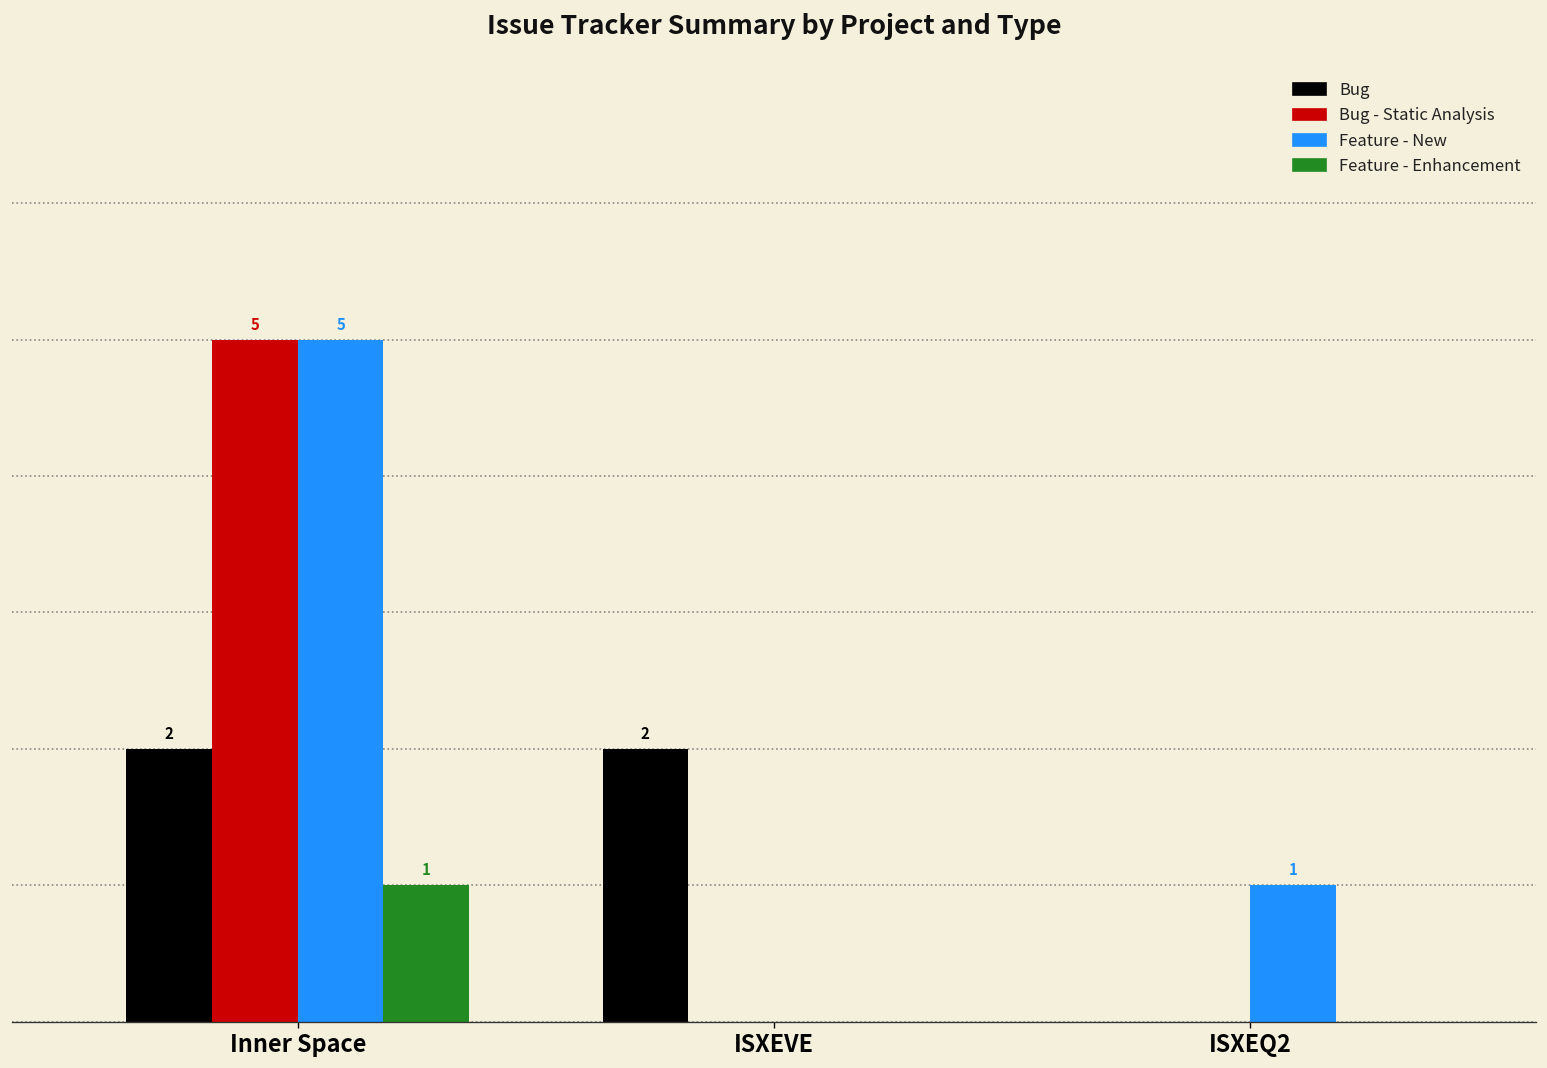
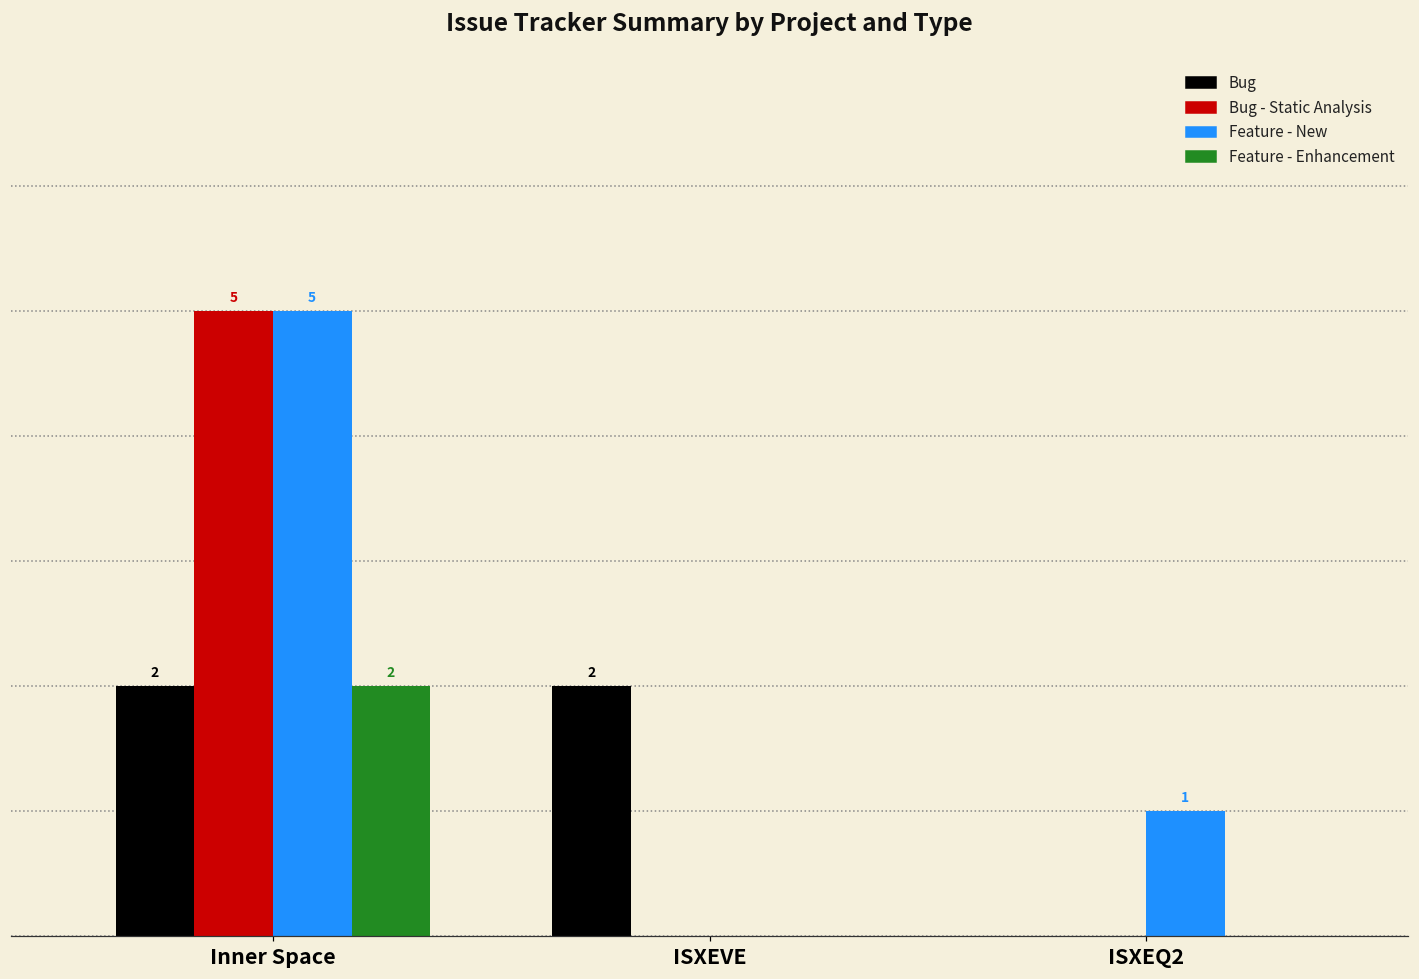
  {
    "Bug": {
      "Inner Space": 2,
      "ISXEVE": 2
    },
    "Bug - Static Analysis": {
      "Inner Space": 5
    },
    "Feature - New": {
      "Inner Space": 5,
      "ISXEQ2": 1
    },
    "Feature - Enhancement": {
-     "Inner Space": 1
+     "Inner Space": 2
    }
  }
